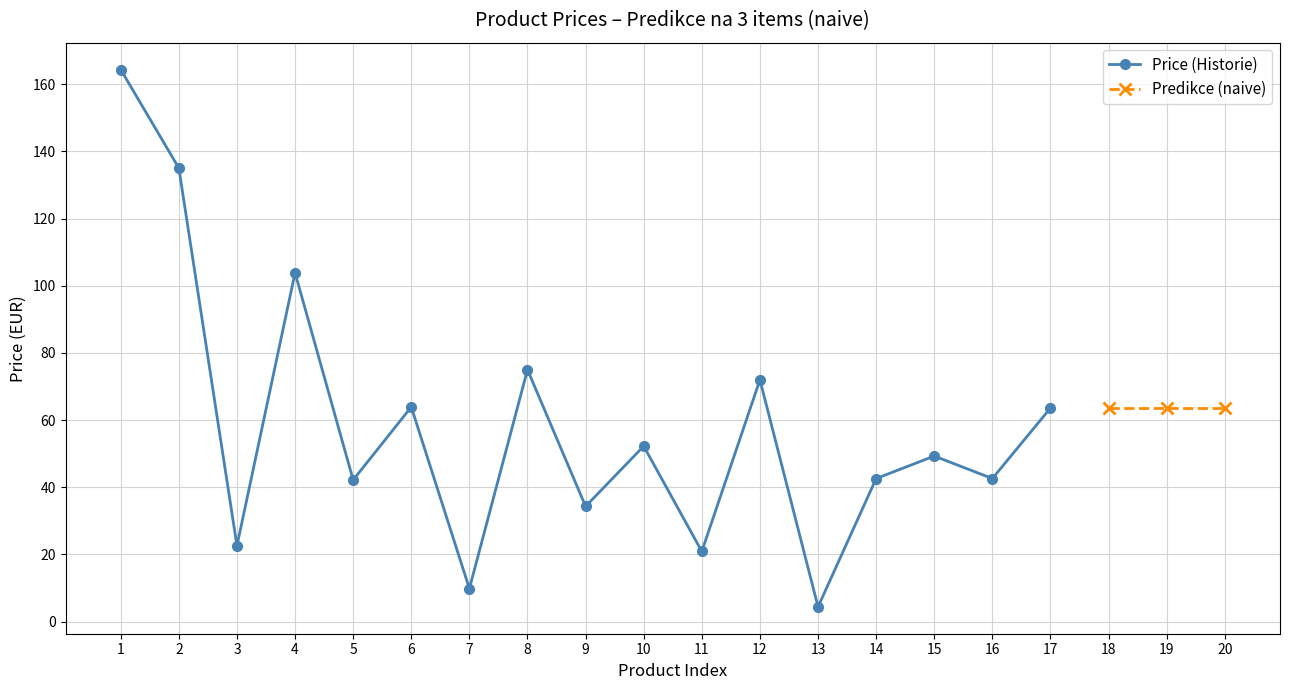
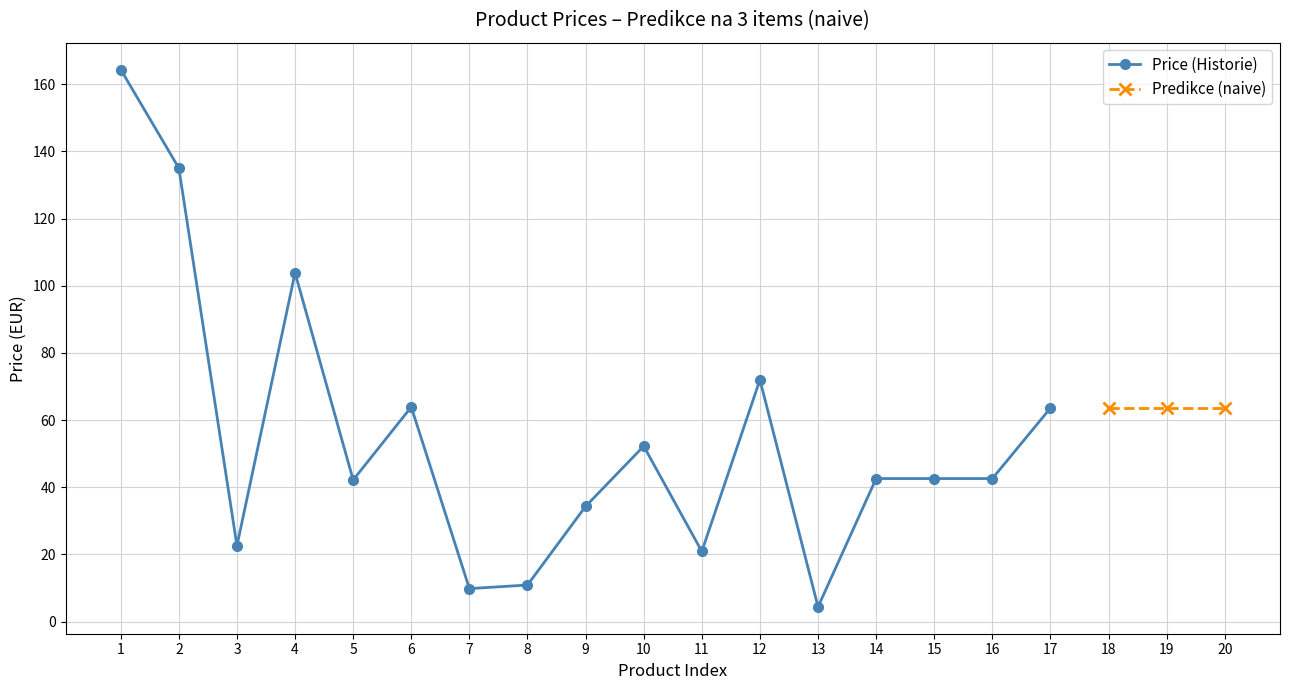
  {
    "Price (Historie)": {
      "1": 164,
      "2": 135,
      "3": 23,
      "4": 104,
      "5": 42,
      "6": 64,
      "7": 10,
-     "8": 75,
+     "8": 11,
      "9": 34,
      "10": 52,
      "11": 21,
      "12": 72,
      "13": 4,
      "14": 43,
-     "15": 49,
+     "15": 43,
      "16": 43,
      "17": 64
    },
    "Predikce (naive)": {
      "18": 64,
      "19": 64,
      "20": 64
    }
  }
